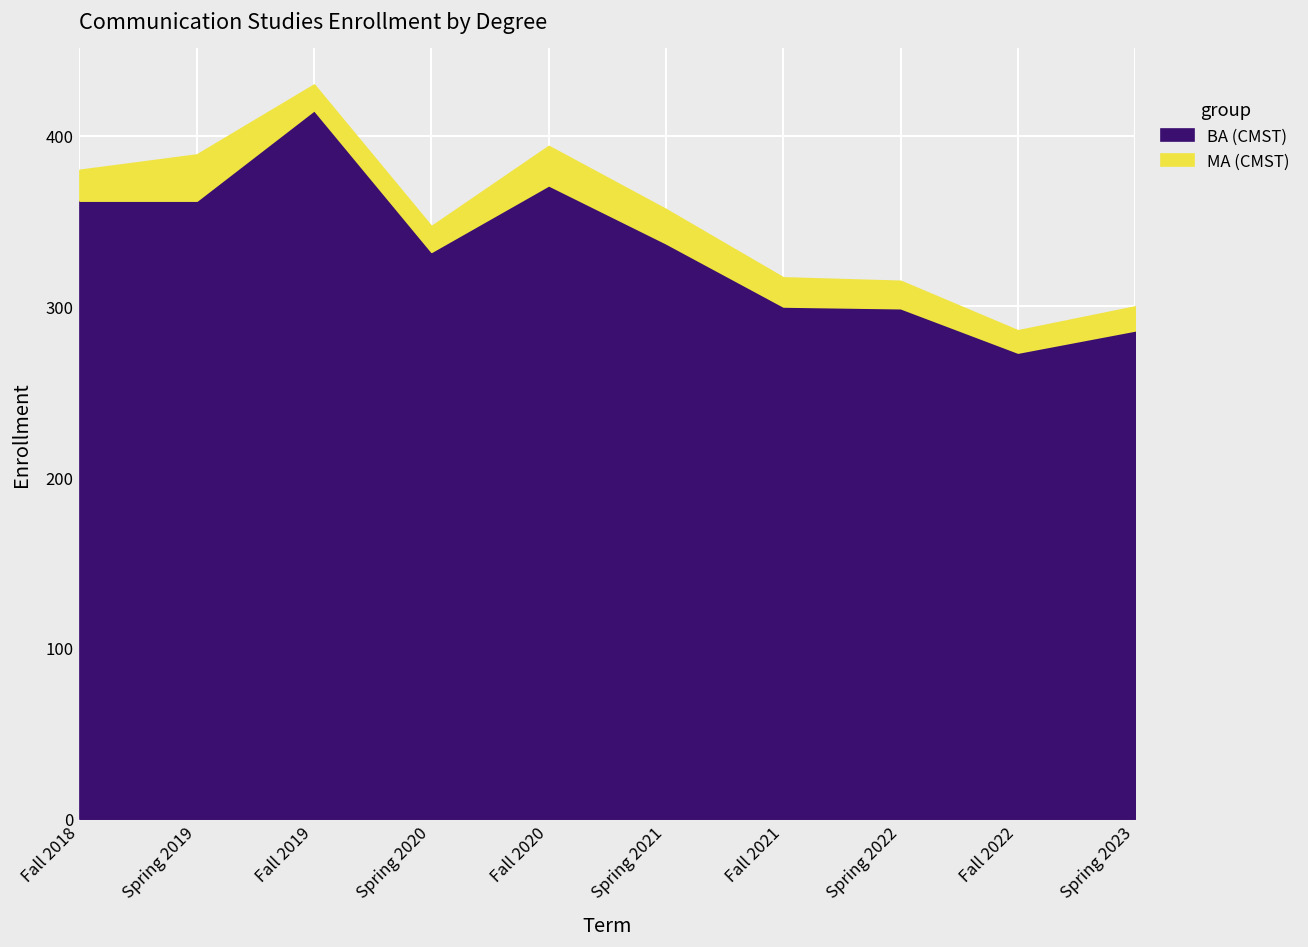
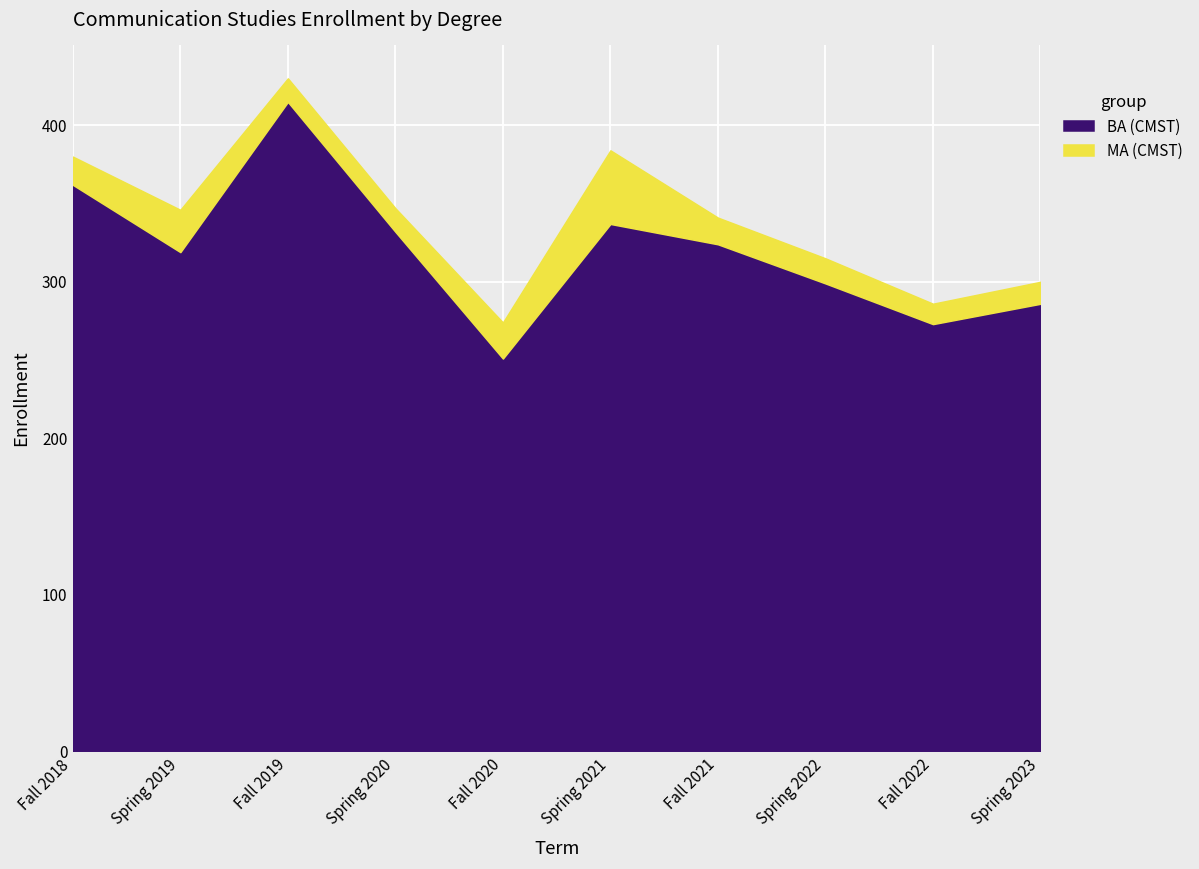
  {
    "BA (CMST)": {
-     "Spring 2019": 362,
-     "Fall 2020": 371,
-     "Fall 2021": 300
+     "Spring 2019": 319,
+     "Fall 2020": 251,
+     "Fall 2021": 324
    },
    "MA (CMST)": {
      "Fall 2018": 18,
      "Spring 2019": 27,
      "Fall 2019": 15,
      "Spring 2020": 15,
      "Fall 2020": 23,
-     "Spring 2021": 20,
+     "Spring 2021": 47,
      "Fall 2021": 17,
      "Spring 2022": 16,
      "Fall 2022": 13,
      "Spring 2023": 14
    }
  }
